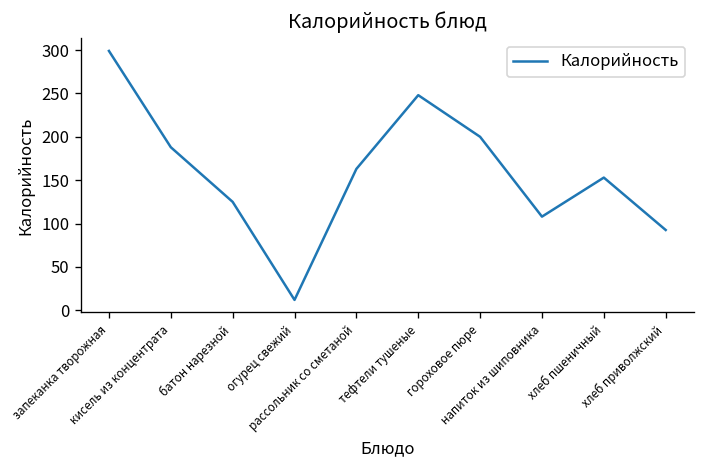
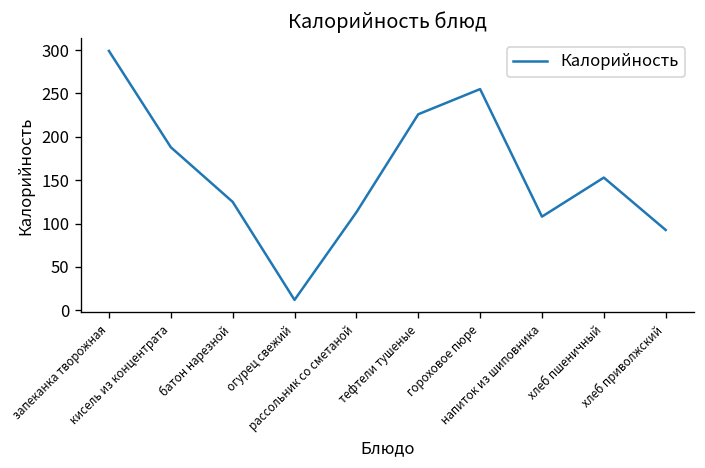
  {
    "запеканка творожная": 300,
    "кисель из концентрата": 190,
    "батон нарезной": 130,
    "огурец свежий": 10,
-   "рассольник со сметаной": 160,
-   "тефтели тушеные": 250,
-   "гороховое пюре": 200,
+   "рассольник со сметаной": 110,
+   "тефтели тушеные": 230,
+   "гороховое пюре": 260,
    "напиток из шиповника": 110,
    "хлеб пшеничный": 150,
    "хлеб приволжский": 90
  }
